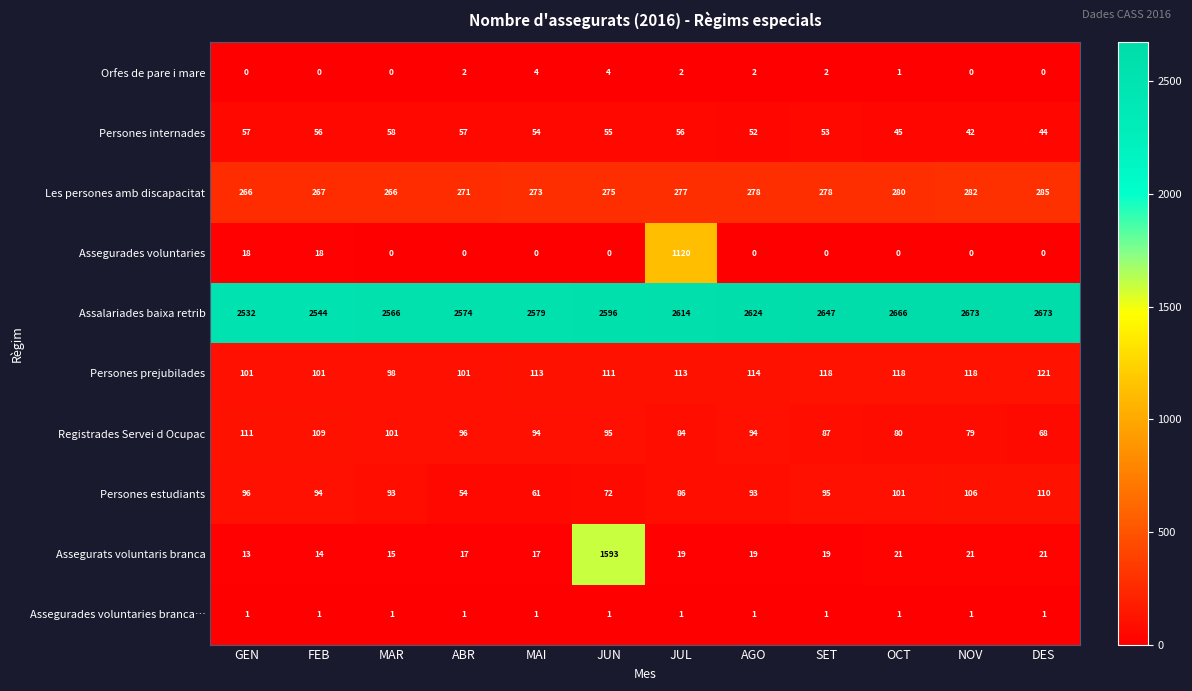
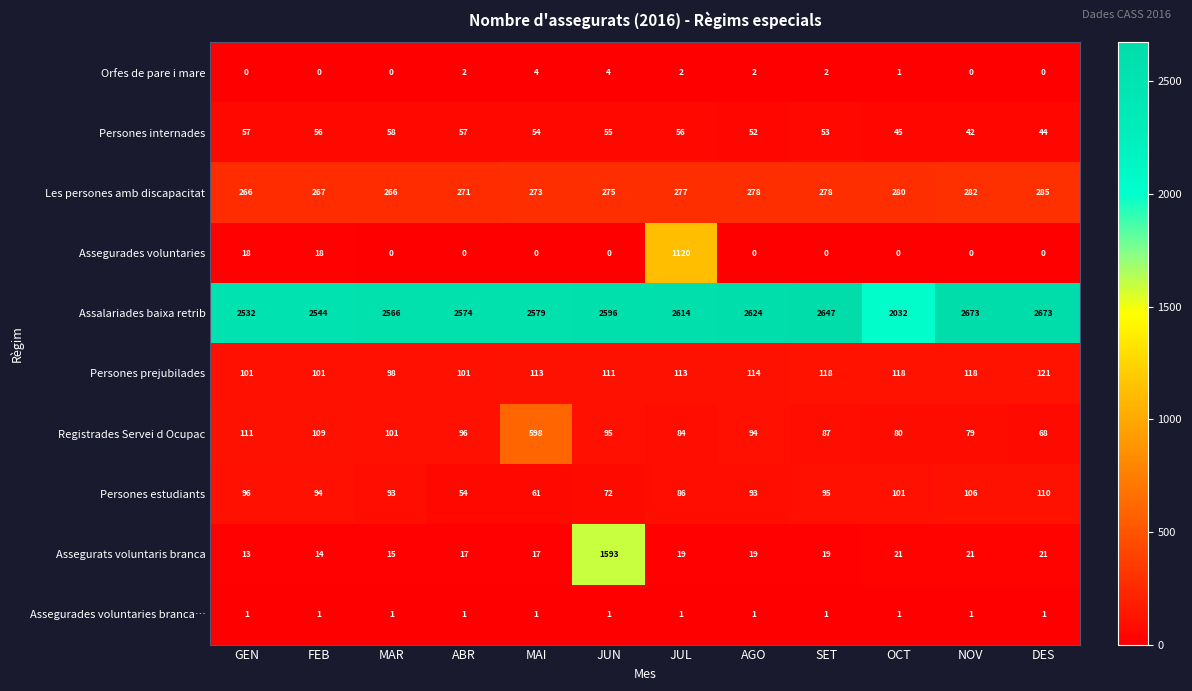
  {
    "Orfes de pare i mare": {
      "GEN": 0,
      "FEB": 0,
      "MAR": 0,
      "ABR": 2,
      "MAI": 4,
      "JUN": 4,
      "JUL": 2,
      "AGO": 2,
      "SET": 2,
      "OCT": 1,
      "NOV": 0,
      "DES": 0
    },
    "Persones internades": {
      "GEN": 57,
      "FEB": 56,
      "MAR": 58,
      "ABR": 57,
      "MAI": 54,
      "JUN": 55,
      "JUL": 56,
      "AGO": 52,
      "SET": 53,
      "OCT": 45,
      "NOV": 42,
      "DES": 44
    },
    "Les persones amb discapacitat": {
      "GEN": 266,
      "FEB": 267,
      "MAR": 266,
      "ABR": 271,
      "MAI": 273,
      "JUN": 275,
      "JUL": 277,
      "AGO": 278,
      "SET": 278,
      "OCT": 280,
      "NOV": 282,
      "DES": 285
    },
    "Assegurades voluntaries": {
      "GEN": 18,
      "FEB": 18,
      "MAR": 0,
      "ABR": 0,
      "MAI": 0,
      "JUN": 0,
      "JUL": 1120,
      "AGO": 0,
      "SET": 0,
      "OCT": 0,
      "NOV": 0,
      "DES": 0
    },
    "Assalariades baixa retrib": {
      "GEN": 2532,
      "FEB": 2544,
      "MAR": 2566,
      "ABR": 2574,
      "MAI": 2579,
      "JUN": 2596,
      "JUL": 2614,
      "AGO": 2624,
      "SET": 2647,
-     "OCT": 2666,
+     "OCT": 2032,
      "NOV": 2673,
      "DES": 2673
    },
    "Persones prejubilades": {
      "GEN": 101,
      "FEB": 101,
      "MAR": 98,
      "ABR": 101,
      "MAI": 113,
      "JUN": 111,
      "JUL": 113,
      "AGO": 114,
      "SET": 118,
      "OCT": 118,
      "NOV": 118,
      "DES": 121
    },
    "Registrades Servei d Ocupac": {
      "GEN": 111,
      "FEB": 109,
      "MAR": 101,
      "ABR": 96,
-     "MAI": 94,
+     "MAI": 598,
      "JUN": 95,
      "JUL": 84,
      "AGO": 94,
      "SET": 87,
      "OCT": 80,
      "NOV": 79,
      "DES": 68
    },
    "Persones estudiants": {
      "GEN": 96,
      "FEB": 94,
      "MAR": 93,
      "ABR": 54,
      "MAI": 61,
      "JUN": 72,
      "JUL": 86,
      "AGO": 93,
      "SET": 95,
      "OCT": 101,
      "NOV": 106,
      "DES": 110
    },
    "Assegurats voluntaris branca": {
      "GEN": 13,
      "FEB": 14,
      "MAR": 15,
      "ABR": 17,
      "MAI": 17,
      "JUN": 1593,
      "JUL": 19,
      "AGO": 19,
      "SET": 19,
      "OCT": 21,
      "NOV": 21,
      "DES": 21
    },
    "Assegurades voluntaries branca…": {
      "GEN": 1,
      "FEB": 1,
      "MAR": 1,
      "ABR": 1,
      "MAI": 1,
      "JUN": 1,
      "JUL": 1,
      "AGO": 1,
      "SET": 1,
      "OCT": 1,
      "NOV": 1,
      "DES": 1
    }
  }
